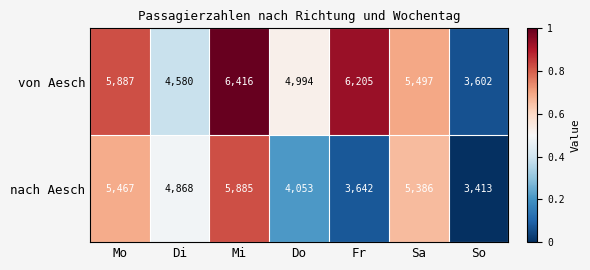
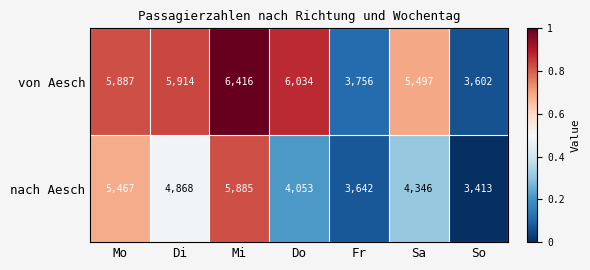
  {
    "von Aesch": {
      "Mo": "5,887",
-     "Di": "4,580",
+     "Di": "5,914",
      "Mi": "6,416",
-     "Do": "4,994",
-     "Fr": "6,205",
+     "Do": "6,034",
+     "Fr": "3,756",
      "Sa": "5,497",
      "So": "3,602"
    },
    "nach Aesch": {
      "Mo": "5,467",
      "Di": "4,868",
      "Mi": "5,885",
      "Do": "4,053",
      "Fr": "3,642",
-     "Sa": "5,386",
+     "Sa": "4,346",
      "So": "3,413"
    }
  }
